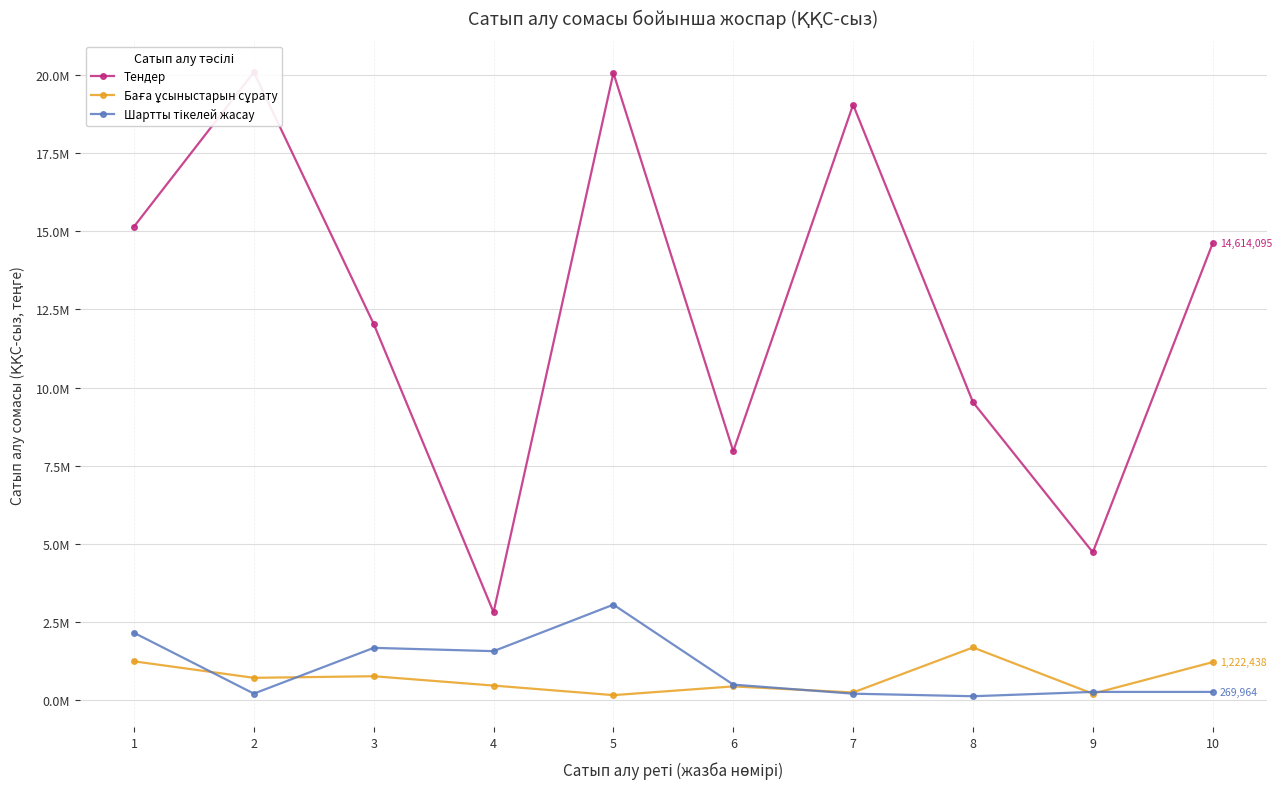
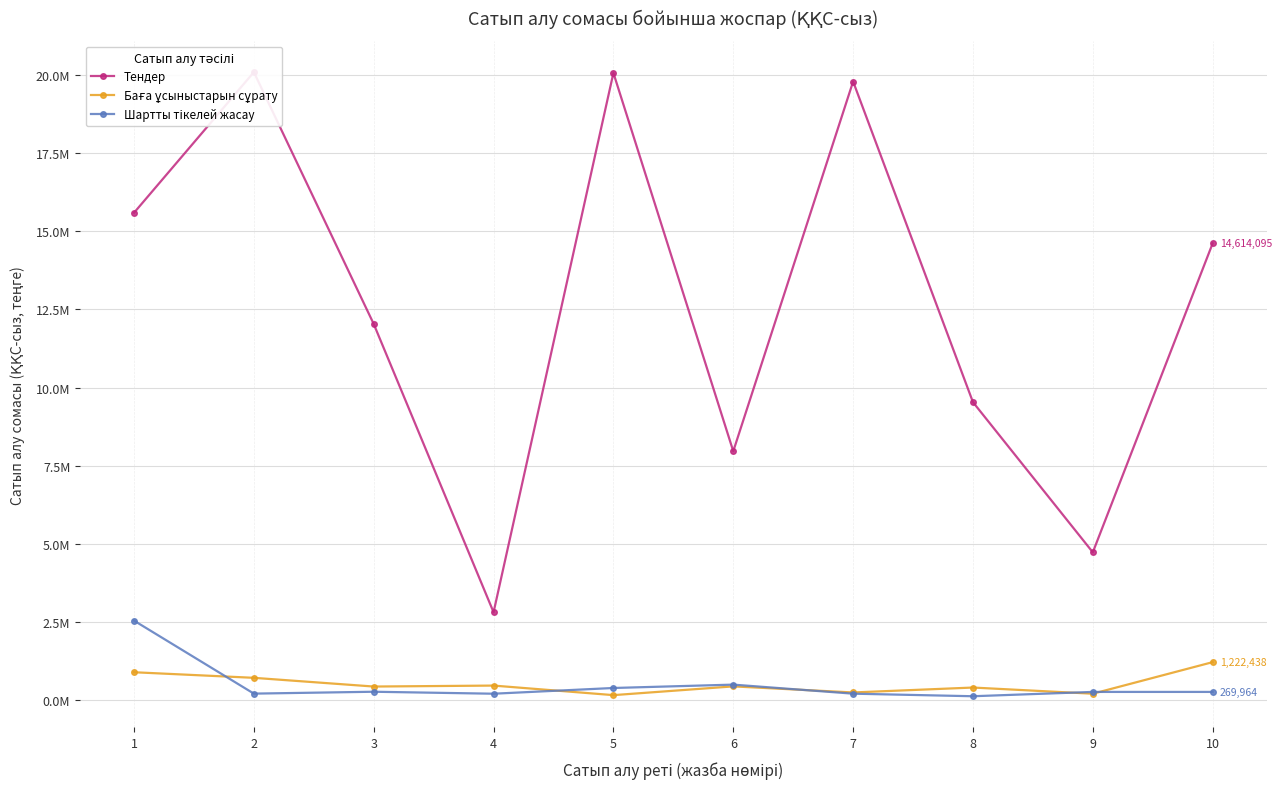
  {
    "Тендер": {
-     "1": 15100000,
+     "1": 15600000,
      "3": 12000000,
      "4": 2800000,
      "5": 20100000,
      "6": 8000000,
-     "7": 19000000,
+     "7": 19800000,
      "8": 9500000,
      "9": 4700000
    },
    "Баға ұсыныстарын сұрату": {
-     "1": 1200000,
+     "1": 900000,
      "2": 700000,
-     "3": 800000,
+     "3": 400000,
      "4": 500000,
      "5": 200000,
-     "8": 1700000
+     "8": 400000
    },
    "Шартты тікелей жасау": {
-     "1": 2200000,
+     "1": 2500000,
      "2": 200000,
-     "3": 1700000,
-     "4": 1600000,
-     "5": 3100000,
+     "3": 300000,
+     "4": 200000,
+     "5": 400000,
      "8": 100000
    }
  }
